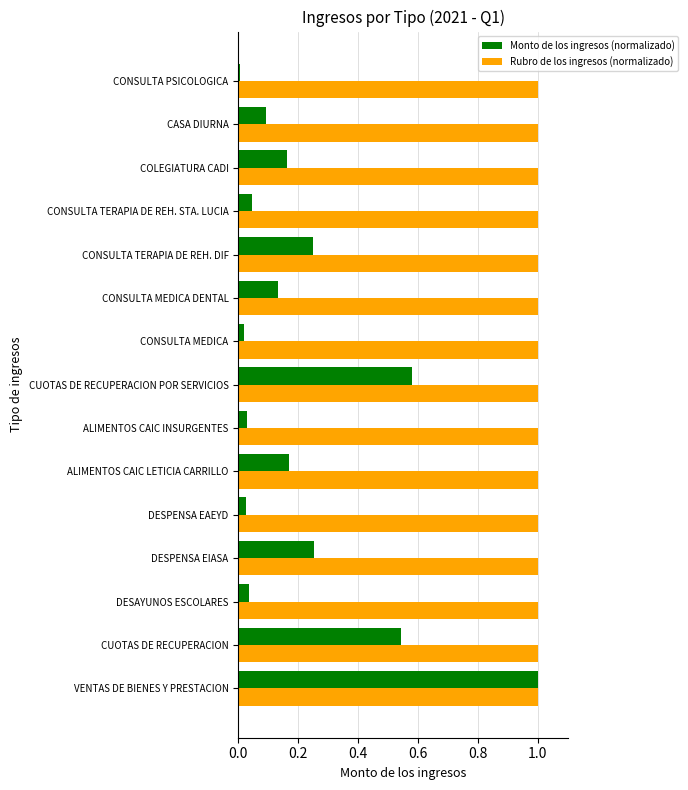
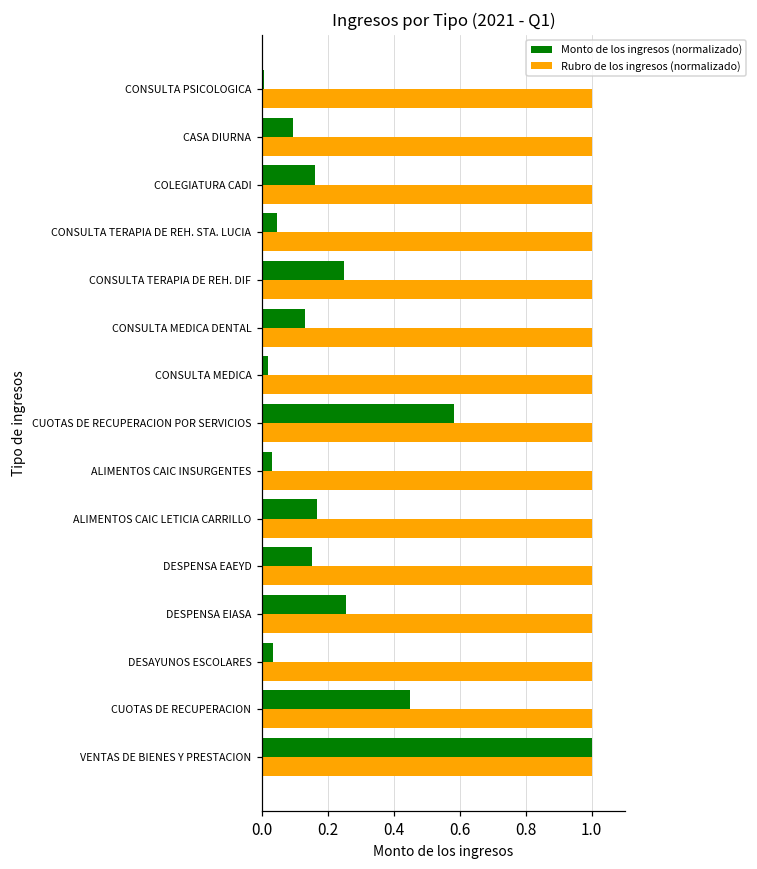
  {
    "Monto de los ingresos (normalizado)": {
      "CASA DIURNA": 0.09,
      "COLEGIATURA CADI": 0.16,
      "CONSULTA TERAPIA DE REH. STA. LUCIA": 0.05,
      "CONSULTA TERAPIA DE REH. DIF": 0.25,
      "CONSULTA MEDICA DENTAL": 0.13,
      "CONSULTA MEDICA": 0.02,
      "CUOTAS DE RECUPERACION POR SERVICIOS": 0.58,
      "ALIMENTOS CAIC INSURGENTES": 0.03,
      "ALIMENTOS CAIC LETICIA CARRILLO": 0.17,
-     "DESPENSA EAEYD": 0.03,
+     "DESPENSA EAEYD": 0.15,
      "DESPENSA EIASA": 0.25,
      "DESAYUNOS ESCOLARES": 0.03,
-     "CUOTAS DE RECUPERACION": 0.54,
+     "CUOTAS DE RECUPERACION": 0.45,
      "VENTAS DE BIENES Y PRESTACION": 1.00
    },
    "Rubro de los ingresos (normalizado)": {
      "CONSULTA PSICOLOGICA": 1.00,
      "CASA DIURNA": 1.00,
      "COLEGIATURA CADI": 1.00,
      "CONSULTA TERAPIA DE REH. STA. LUCIA": 1.00,
      "CONSULTA TERAPIA DE REH. DIF": 1.00,
      "CONSULTA MEDICA DENTAL": 1.00,
      "CONSULTA MEDICA": 1.00,
      "CUOTAS DE RECUPERACION POR SERVICIOS": 1.00,
      "ALIMENTOS CAIC INSURGENTES": 1.00,
      "ALIMENTOS CAIC LETICIA CARRILLO": 1.00,
      "DESPENSA EAEYD": 1.00,
      "DESPENSA EIASA": 1.00,
      "DESAYUNOS ESCOLARES": 1.00,
      "CUOTAS DE RECUPERACION": 1.00,
      "VENTAS DE BIENES Y PRESTACION": 1.00
    }
  }
